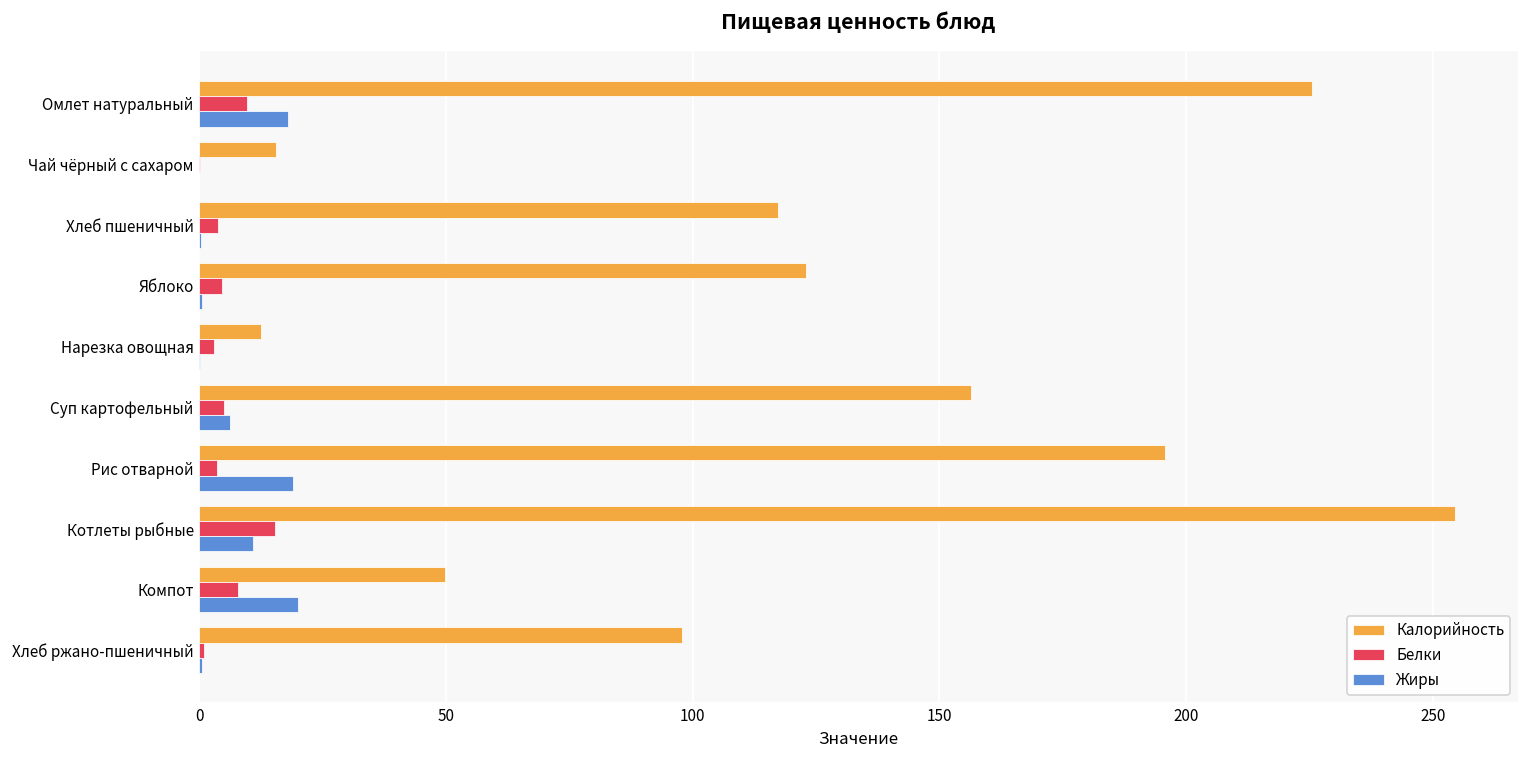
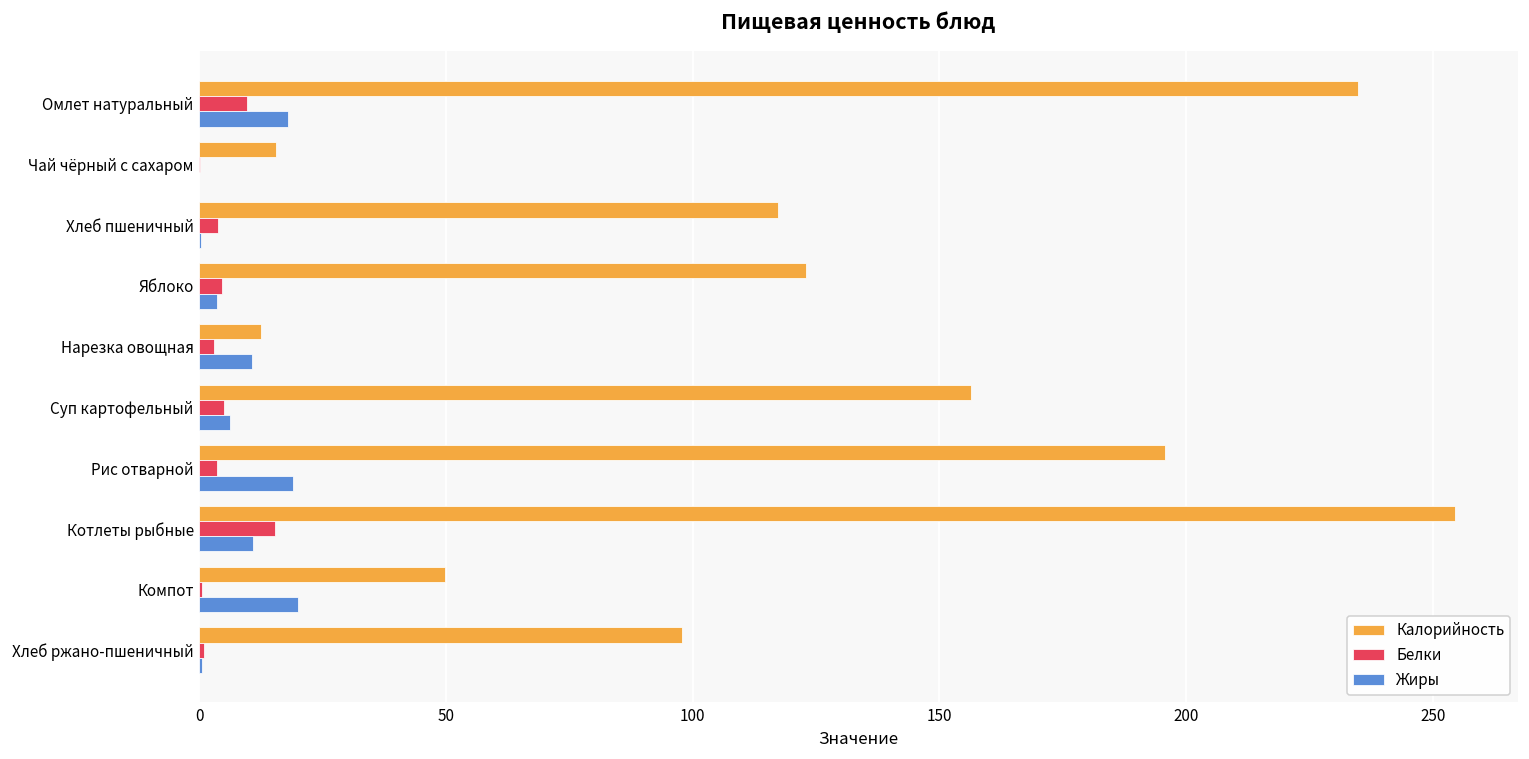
  {
    "Калорийность": {
-     "Омлет натуральный": 226,
+     "Омлет натуральный": 235,
      "Чай чёрный с сахаром": 16,
      "Хлеб пшеничный": 117,
      "Яблоко": 123,
      "Нарезка овощная": 13,
      "Суп картофельный": 156,
      "Рис отварной": 196,
      "Котлеты рыбные": 255,
      "Компот": 50,
      "Хлеб ржано-пшеничный": 98
    },
    "Белки": {
      "Омлет натуральный": 10,
      "Хлеб пшеничный": 4,
      "Яблоко": 5,
      "Нарезка овощная": 3,
      "Суп картофельный": 5,
      "Рис отварной": 4,
      "Котлеты рыбные": 15,
-     "Компот": 8,
+     "Компот": 1,
      "Хлеб ржано-пшеничный": 1
    },
    "Жиры": {
      "Омлет натуральный": 18,
-     "Яблоко": 1,
-     "Нарезка овощная": 0,
+     "Яблоко": 4,
+     "Нарезка овощная": 11,
      "Суп картофельный": 6,
      "Рис отварной": 19,
      "Котлеты рыбные": 11,
      "Компот": 20,
      "Хлеб ржано-пшеничный": 1
    }
  }
